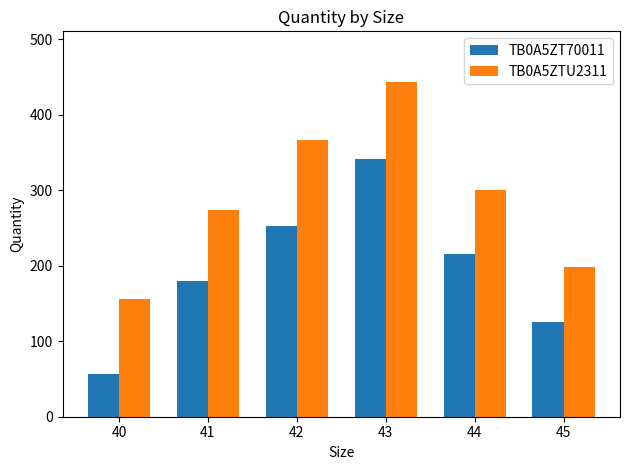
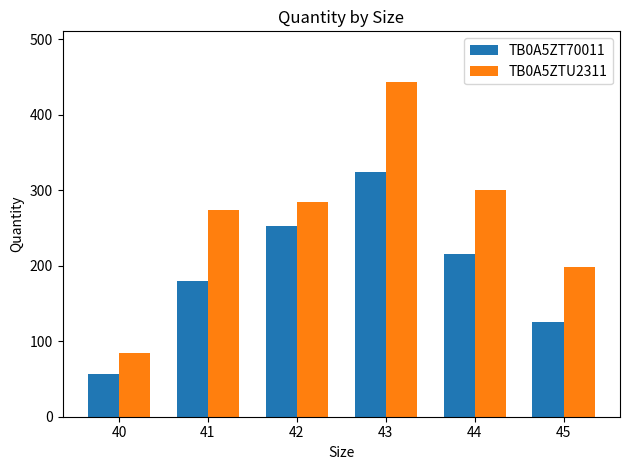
  {
    "TB0A5ZT70011": {
      "40": 60,
      "41": 180,
      "42": 250,
-     "43": 340,
+     "43": 320,
      "44": 220,
      "45": 130
    },
    "TB0A5ZTU2311": {
-     "40": 160,
+     "40": 80,
      "41": 270,
-     "42": 370,
+     "42": 280,
      "43": 440,
      "44": 300,
      "45": 200
    }
  }
